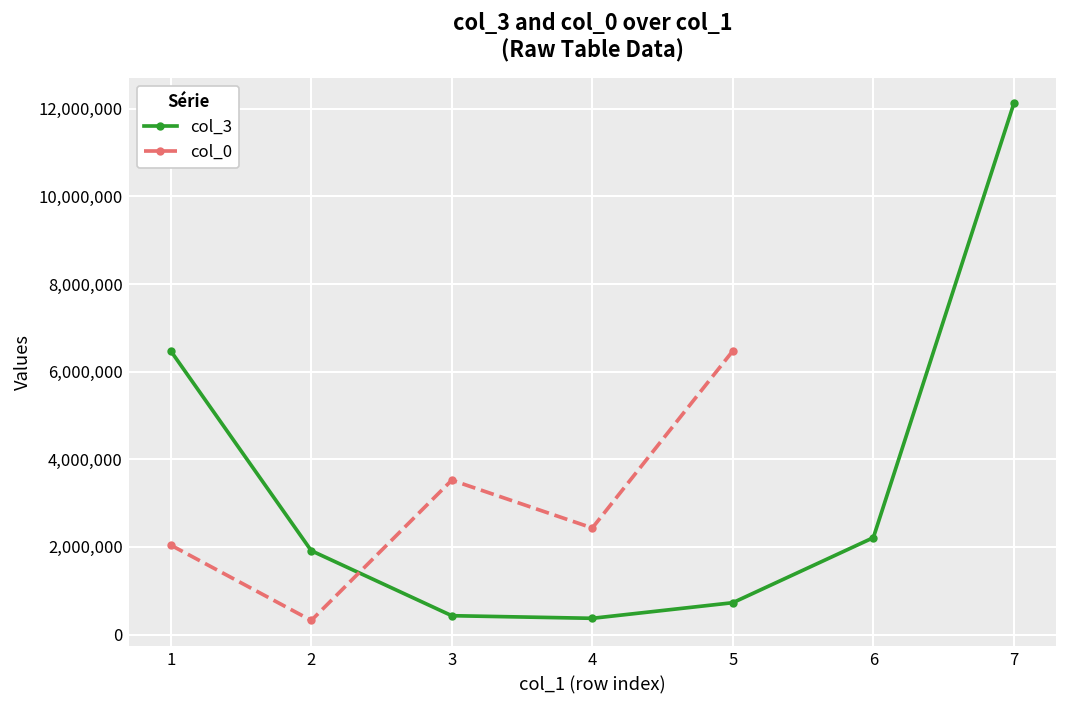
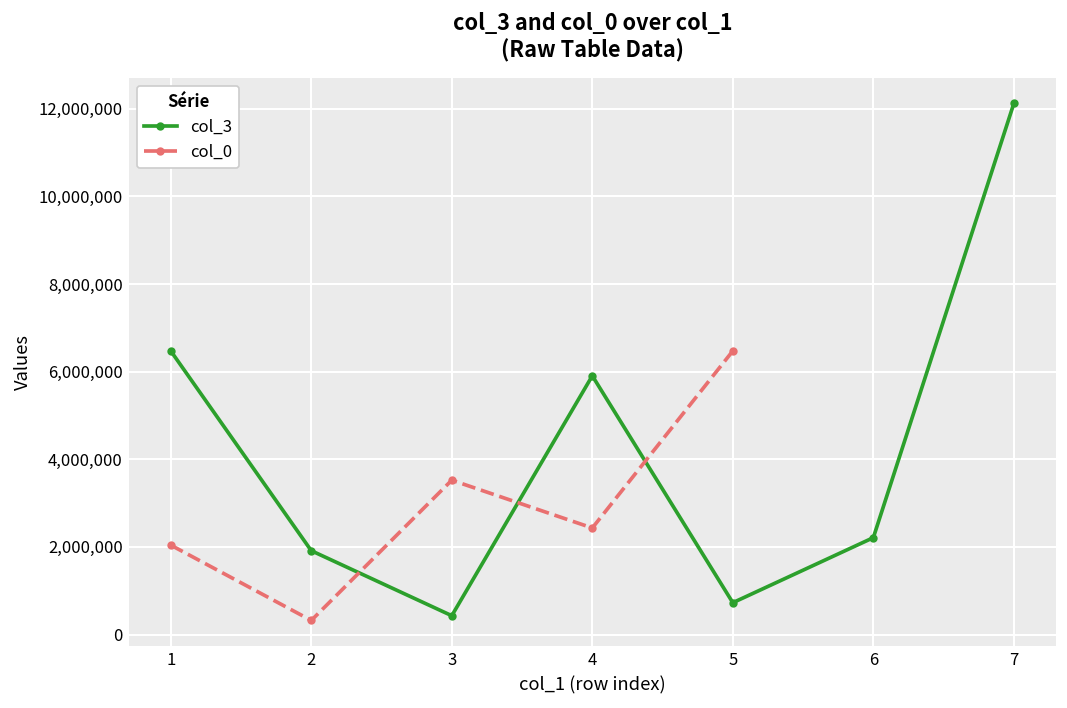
  {
    "col_3": {
      "1": "6,500,000",
      "2": "1,900,000",
      "3": "400,000",
-     "4": "400,000",
+     "4": "5,900,000",
      "5": "700,000",
      "6": "2,200,000",
      "7": "12,100,000"
    },
    "col_0": {
      "1": "2,000,000",
      "2": "300,000",
      "3": "3,500,000",
      "4": "2,400,000",
      "5": "6,500,000"
    }
  }
